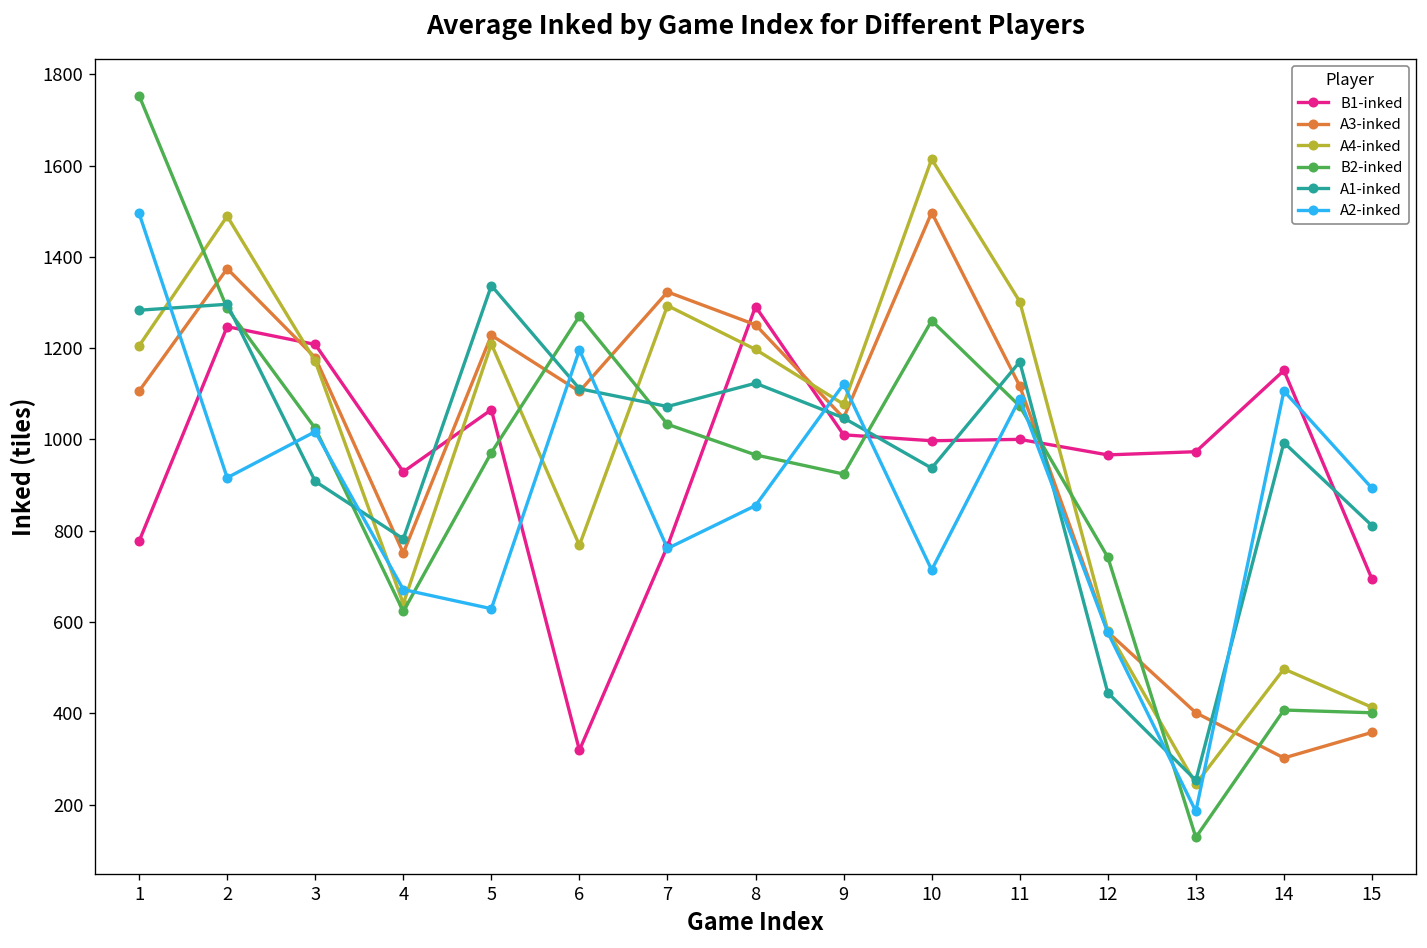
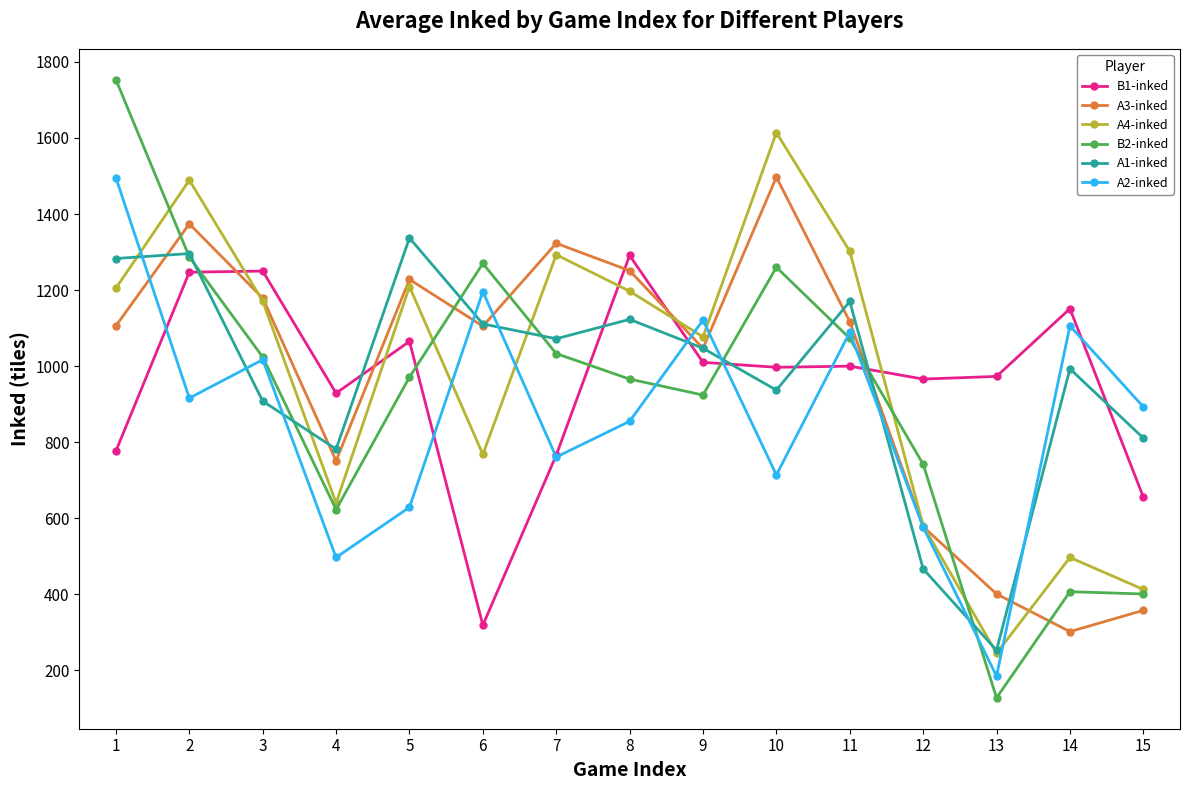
  {
    "B1-inked": {
      "1": 780,
      "2": 1250,
-     "3": 1210,
+     "3": 1250,
      "4": 930,
      "5": 1070,
      "6": 320,
      "8": 1290,
      "9": 1010,
      "10": 1000,
      "11": 1000,
      "12": 970,
      "13": 970,
      "14": 1150,
-     "15": 690
+     "15": 660
    },
    "A3-inked": {
      "1": 1110,
      "2": 1370,
      "3": 1180,
      "4": 750,
      "5": 1230,
      "7": 1320,
      "8": 1250,
      "10": 1500,
      "11": 1120,
      "13": 400,
      "14": 300,
      "15": 360
    },
    "A4-inked": {
      "1": 1210,
      "2": 1490,
      "3": 1170,
      "4": 640,
      "5": 1210,
      "6": 770,
      "7": 1290,
      "8": 1200,
      "9": 1080,
      "10": 1610,
      "11": 1300,
      "13": 250,
      "14": 500,
      "15": 410
    },
    "B2-inked": {
      "1": 1750,
      "2": 1290,
      "3": 1020,
      "4": 620,
      "5": 970,
      "6": 1270,
      "7": 1030,
      "8": 970,
      "9": 920,
      "10": 1260,
      "11": 1070,
      "12": 740,
      "13": 130,
      "14": 410,
      "15": 400
    },
    "A1-inked": {
      "1": 1280,
      "2": 1300,
      "3": 910,
      "4": 780,
      "5": 1340,
      "7": 1070,
      "8": 1120,
      "10": 940,
      "11": 1170,
-     "12": 450,
+     "12": 470,
      "13": 250,
      "14": 990,
      "15": 810
    },
    "A2-inked": {
      "1": 1500,
      "2": 920,
      "3": 1020,
-     "4": 670,
+     "4": 500,
      "5": 630,
      "6": 1200,
      "8": 860,
      "9": 1120,
      "10": 710,
      "11": 1090,
      "13": 190,
      "14": 1110,
      "15": 890
    }
  }
